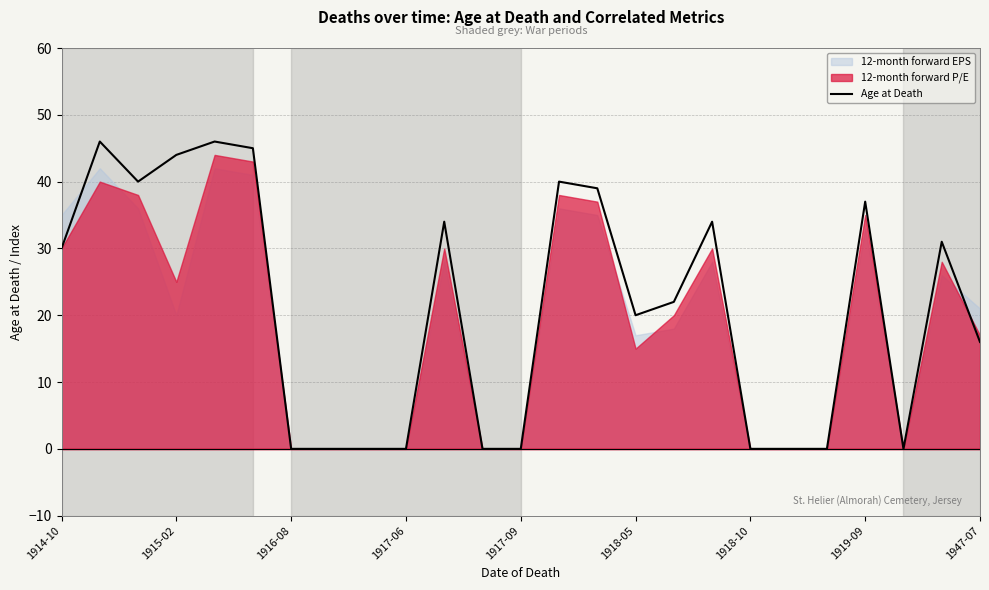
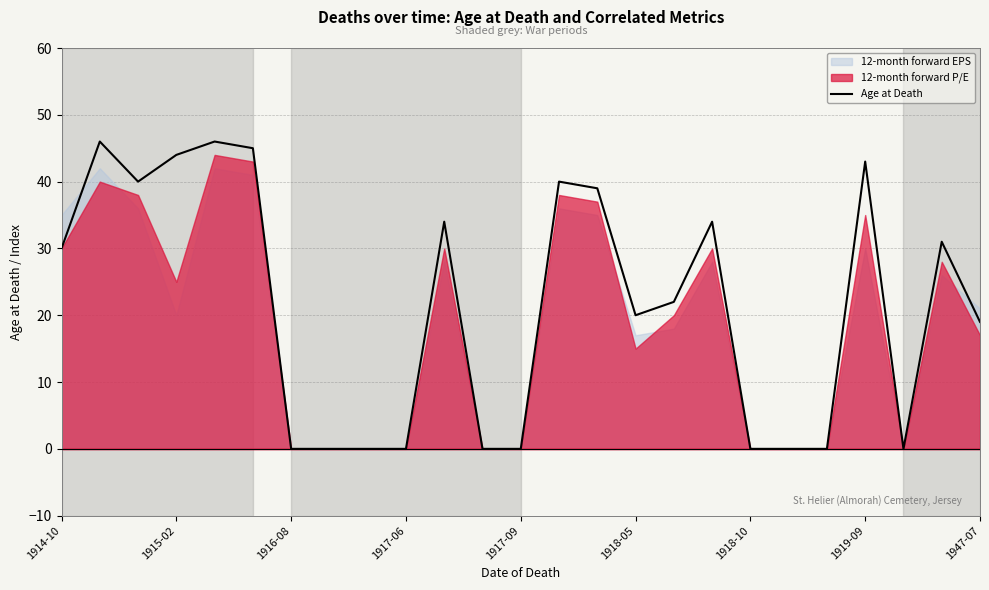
  {
    "12-month forward EPS": {
      "1914-10": 35,
      "1915-02": 20,
      "1918-05": 17,
-     "1919-09": 33,
+     "1919-09": 30,
      "1947-07": 21
    },
    "Age at Death": {
      "1915-02": 44,
      "1918-05": 20,
-     "1919-09": 37,
-     "1947-07": 16
+     "1919-09": 43,
+     "1947-07": 19
    }
  }
